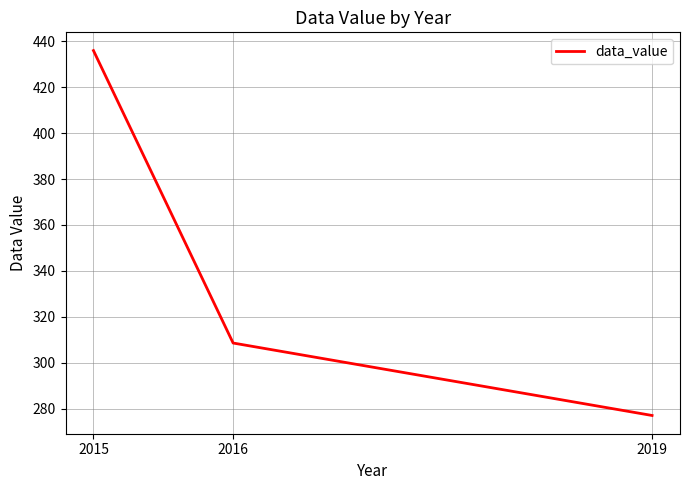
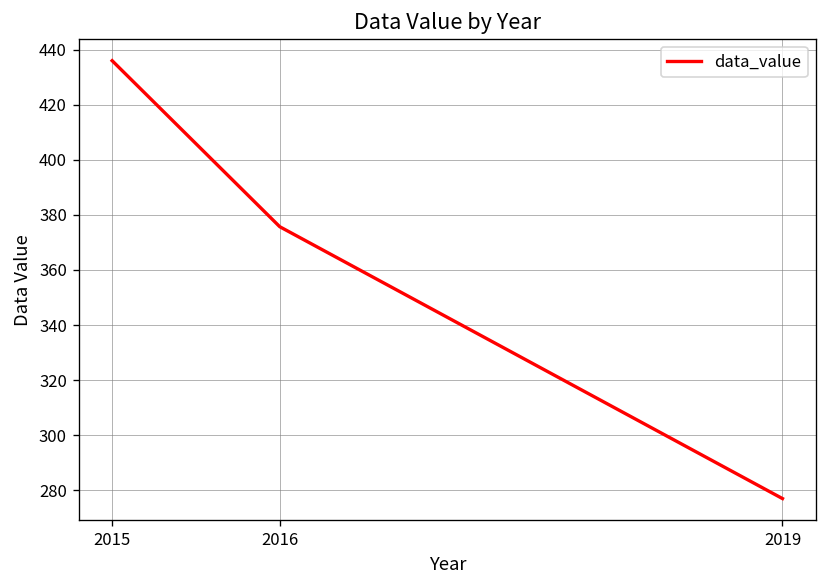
  {
    "2015": 436,
-   "2016": 309,
+   "2016": 376,
    "2019": 277
  }
